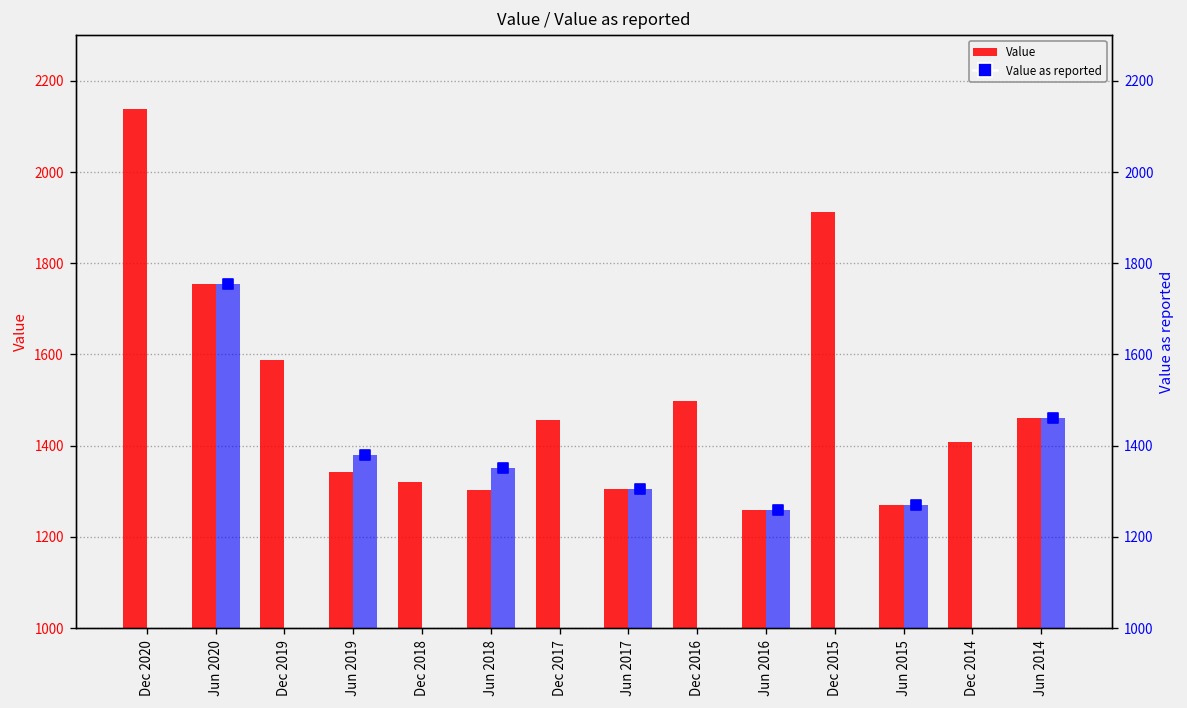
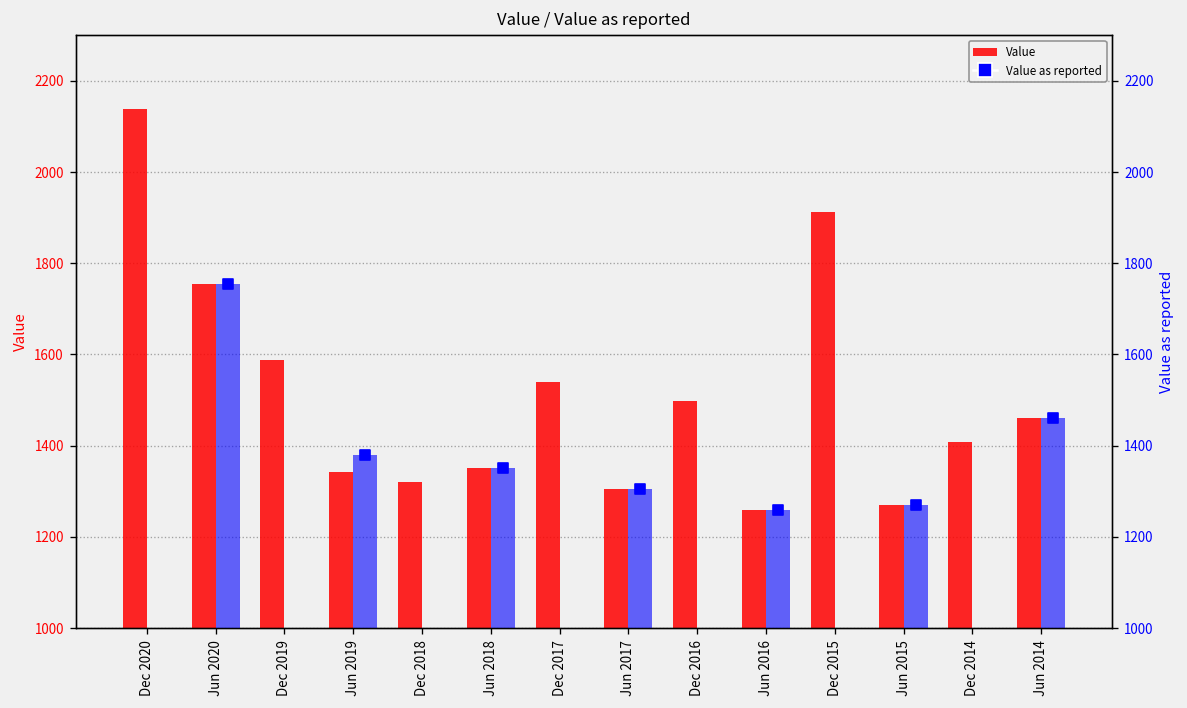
  {
    "Value": {
      "Dec 2020": 2140,
      "Jun 2020": 1750,
      "Dec 2019": 1590,
      "Jun 2019": 1340,
      "Dec 2018": 1320,
-     "Jun 2018": 1300,
-     "Dec 2017": 1460,
+     "Jun 2018": 1350,
+     "Dec 2017": 1540,
      "Jun 2017": 1300,
      "Dec 2016": 1500,
      "Jun 2016": 1260,
      "Dec 2015": 1910,
      "Jun 2015": 1270,
      "Dec 2014": 1410,
      "Jun 2014": 1460
    }
  }
